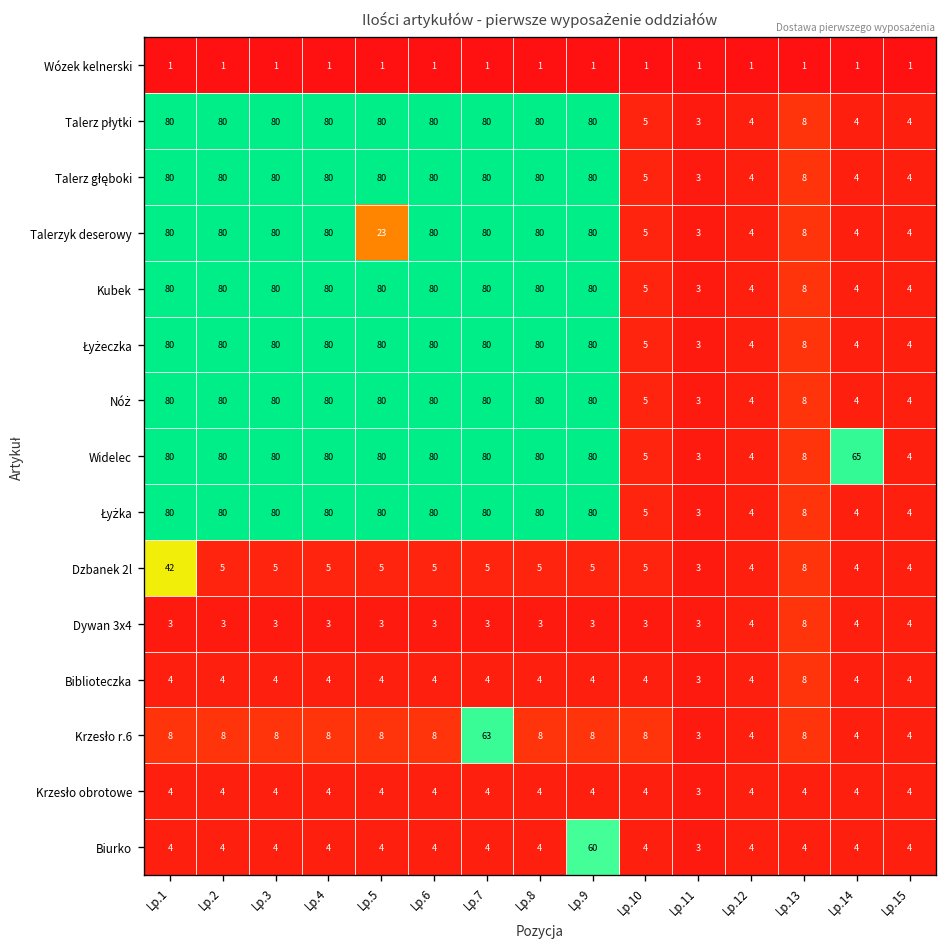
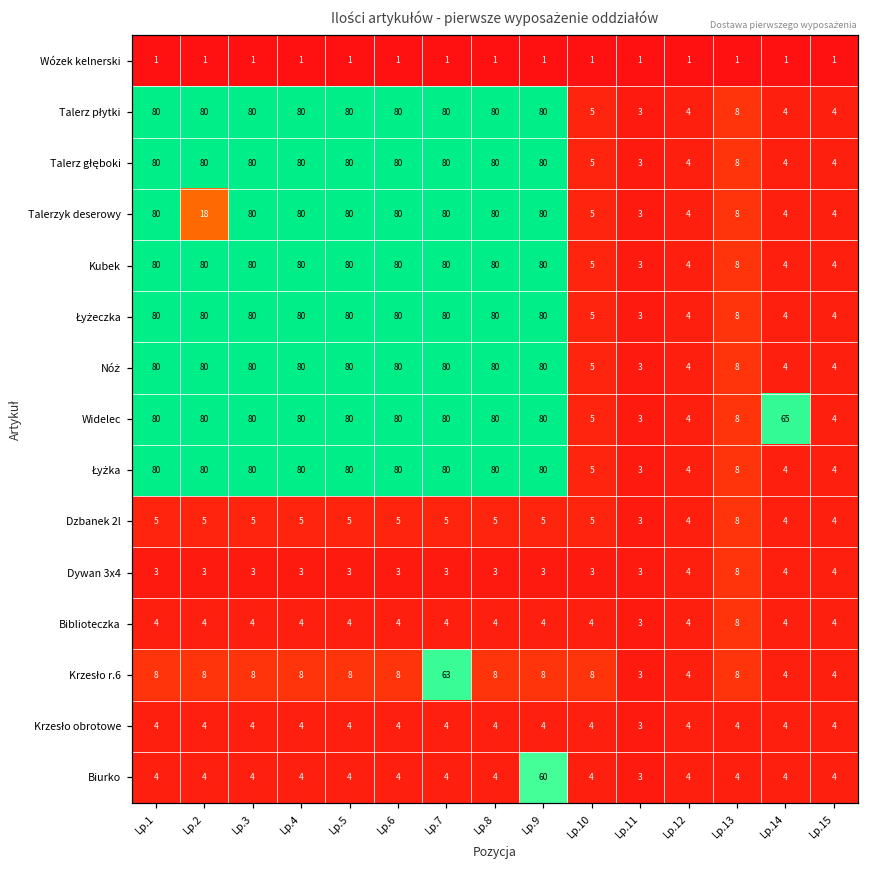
  {
    "Talerzyk deserowy": {
      "Lp.1": 80,
-     "Lp.2": 80,
+     "Lp.2": 18,
      "Lp.3": 80,
      "Lp.4": 80,
-     "Lp.5": 23,
+     "Lp.5": 80,
      "Lp.6": 80,
      "Lp.7": 80,
      "Lp.8": 80,
      "Lp.9": 80,
      "Lp.10": 5,
      "Lp.11": 3,
      "Lp.12": 4,
      "Lp.13": 8,
      "Lp.14": 4,
      "Lp.15": 4
    },
    "Dzbanek 2l": {
-     "Lp.1": 42,
+     "Lp.1": 5,
      "Lp.2": 5,
      "Lp.3": 5,
      "Lp.4": 5,
      "Lp.5": 5,
      "Lp.6": 5,
      "Lp.7": 5,
      "Lp.8": 5,
      "Lp.9": 5,
      "Lp.10": 5,
      "Lp.11": 3,
      "Lp.12": 4,
      "Lp.13": 8,
      "Lp.14": 4,
      "Lp.15": 4
    }
  }
